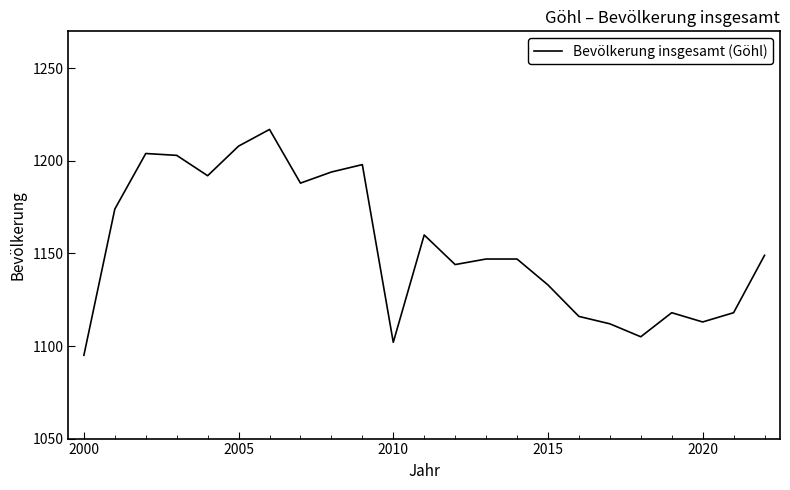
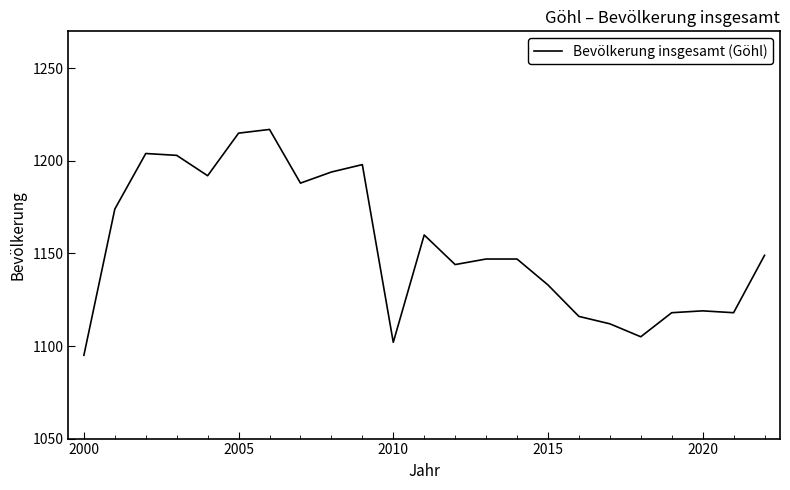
  {
    "2000": 1095,
-   "2005": 1208,
+   "2005": 1215,
    "2010": 1102,
    "2015": 1133,
-   "2020": 1113
+   "2020": 1119
  }
